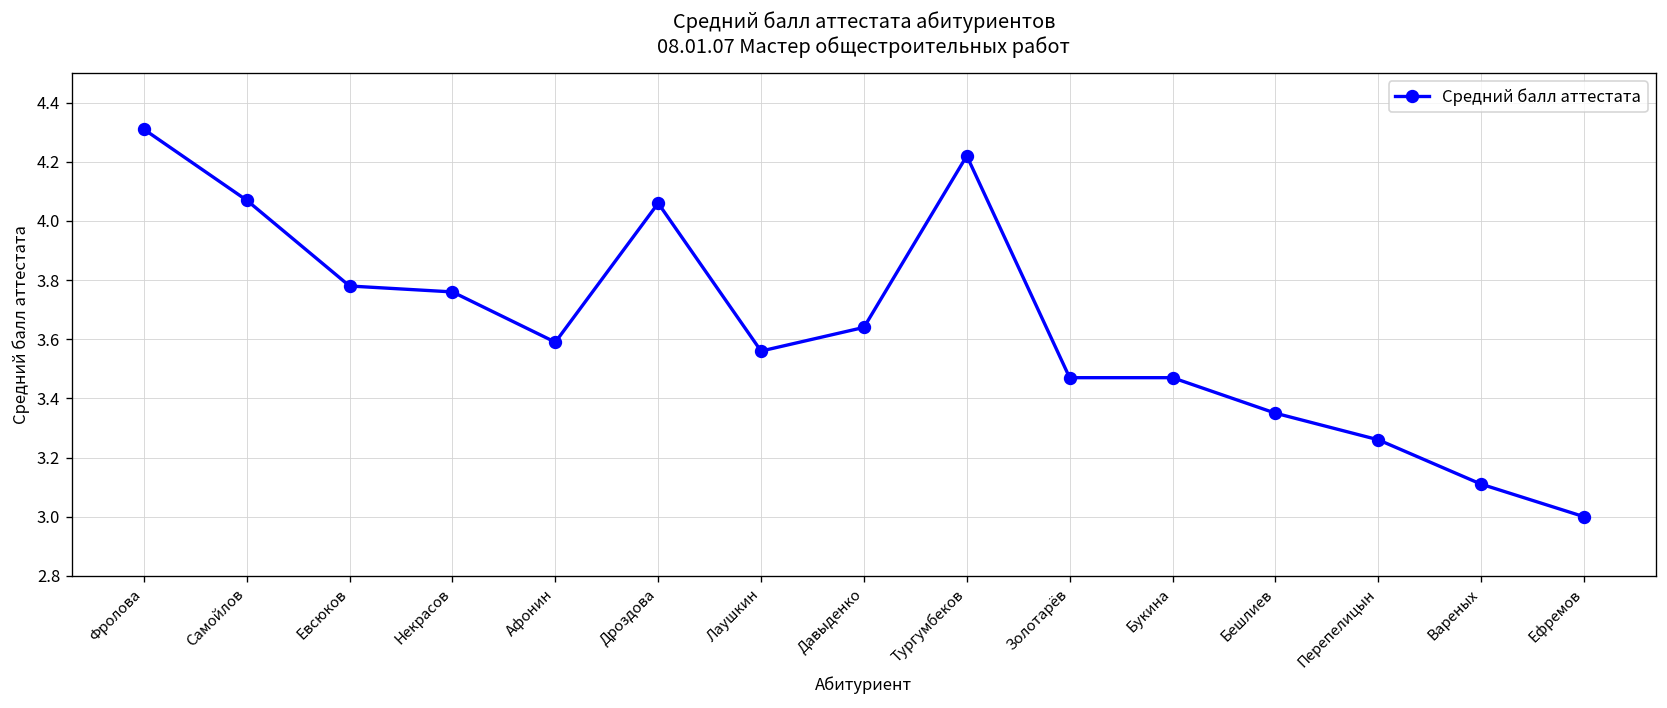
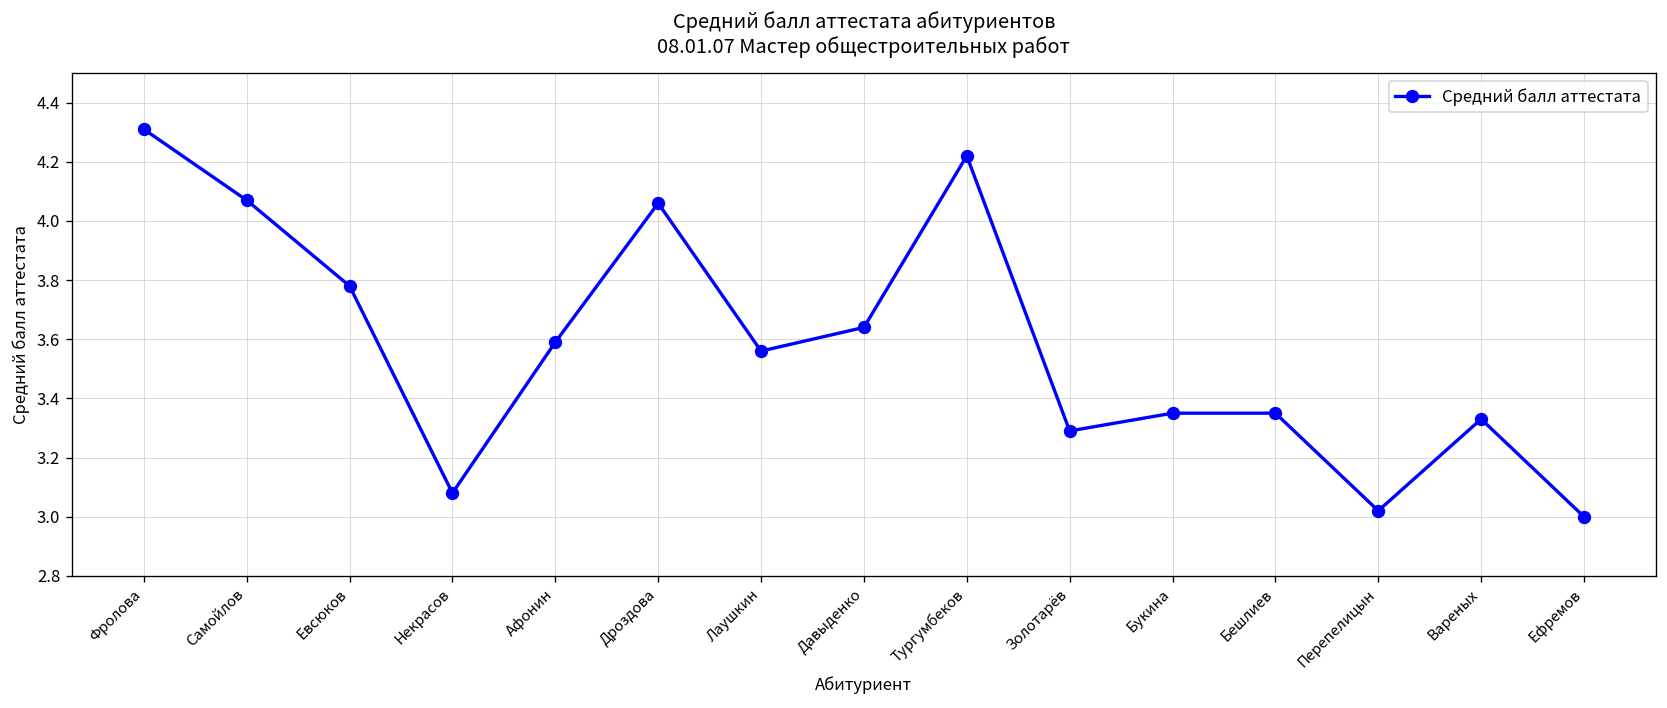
  {
    "Фролова": 4.31,
    "Самойлов": 4.07,
    "Евсюков": 3.78,
-   "Некрасов": 3.76,
+   "Некрасов": 3.08,
    "Афонин": 3.59,
    "Дроздова": 4.06,
    "Лаушкин": 3.56,
    "Давыденко": 3.64,
    "Тургумбеков": 4.22,
-   "Золотарёв": 3.47,
-   "Букина": 3.47,
+   "Золотарёв": 3.29,
+   "Букина": 3.35,
    "Бешлиев": 3.35,
-   "Перепелицын": 3.26,
-   "Вареных": 3.11,
+   "Перепелицын": 3.02,
+   "Вареных": 3.33,
    "Ефремов": 3.00
  }
